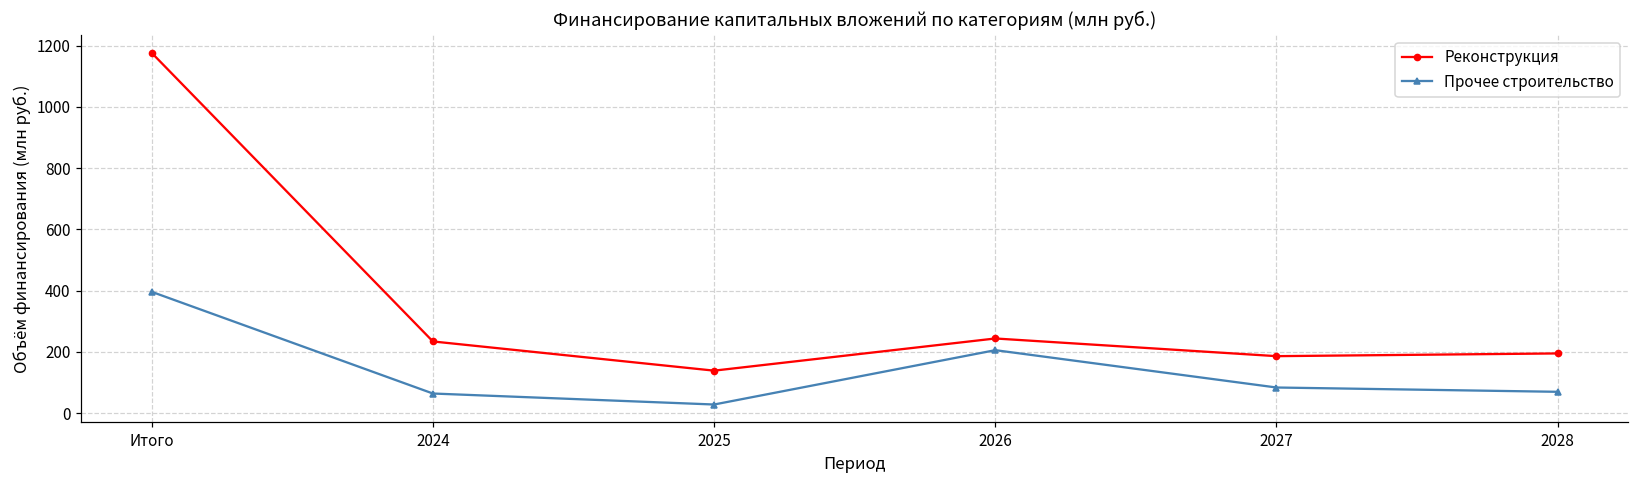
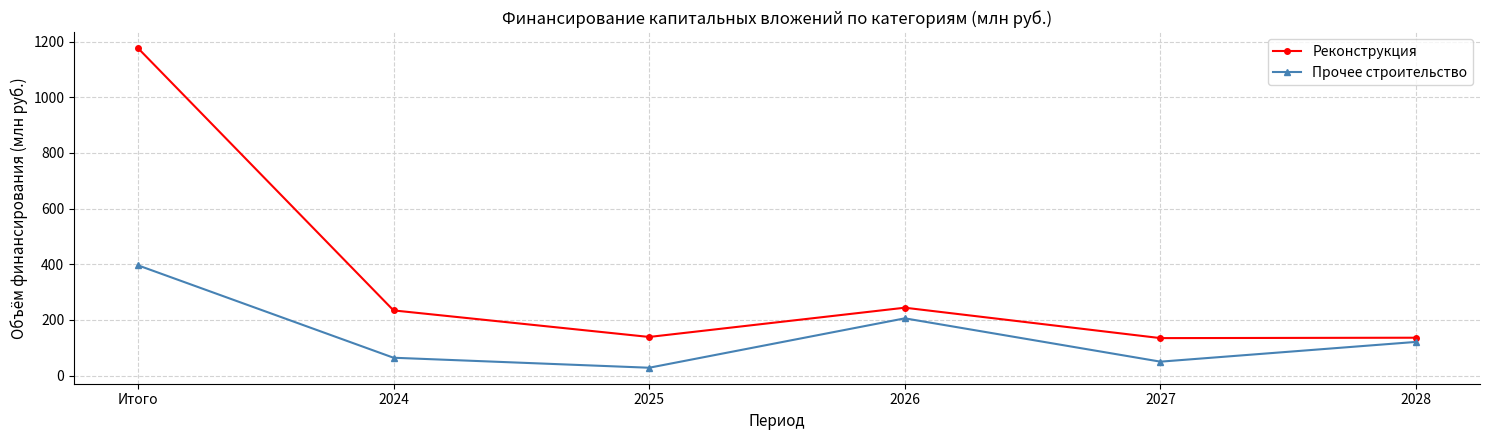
  {
    "Реконструкция": {
      "Итого": 1180,
      "2024": 230,
      "2025": 140,
      "2026": 240,
-     "2027": 190,
-     "2028": 190
+     "2027": 130,
+     "2028": 140
    },
    "Прочее строительство": {
      "Итого": 400,
      "2024": 60,
      "2025": 30,
      "2026": 210,
-     "2027": 80,
-     "2028": 70
+     "2027": 50,
+     "2028": 120
    }
  }
